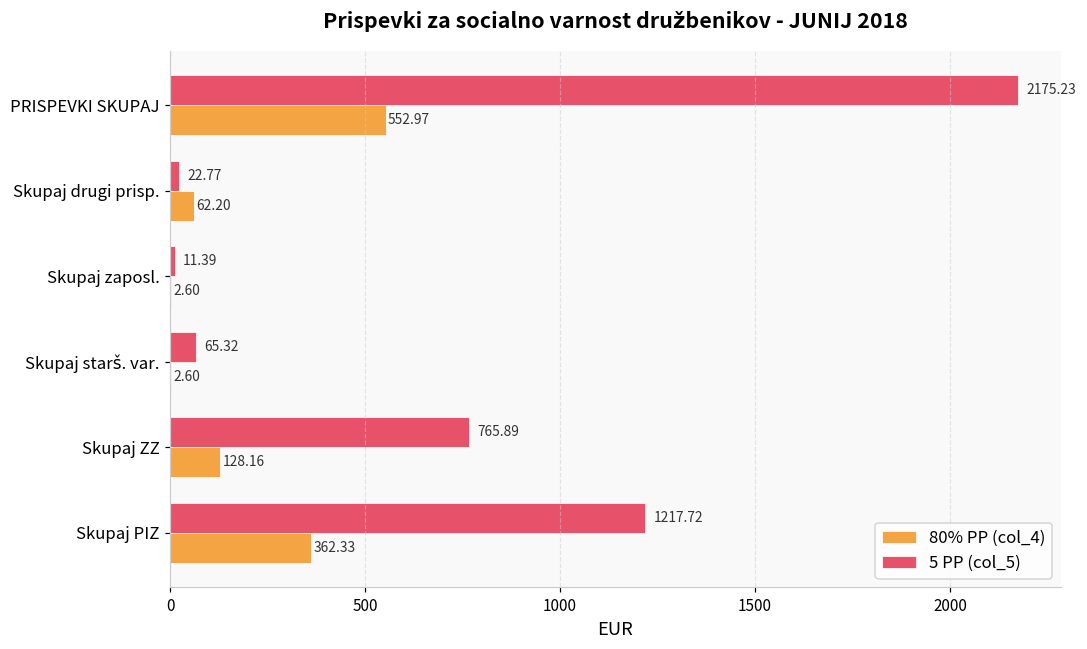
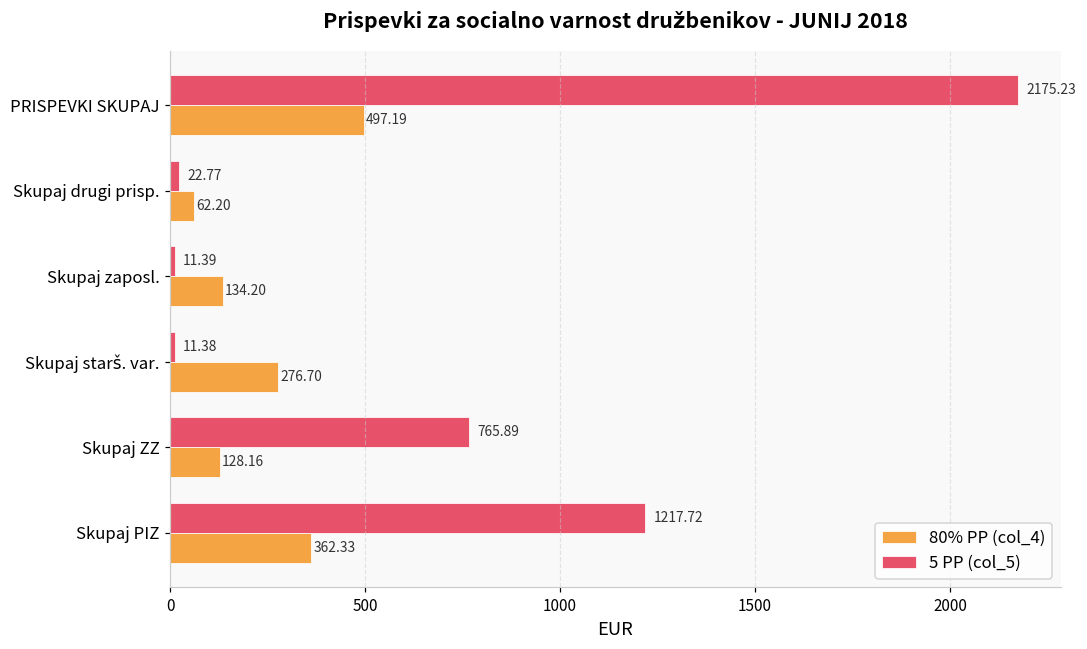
  {
    "80% PP (col_4)": {
-     "PRISPEVKI SKUPAJ": 552.97,
+     "PRISPEVKI SKUPAJ": 497.19,
      "Skupaj drugi prisp.": 62.20,
-     "Skupaj zaposl.": 2.60,
-     "Skupaj starš. var.": 2.60,
+     "Skupaj zaposl.": 134.20,
+     "Skupaj starš. var.": 276.70,
      "Skupaj ZZ": 128.16,
      "Skupaj PIZ": 362.33
    },
    "5 PP (col_5)": {
      "PRISPEVKI SKUPAJ": 2175.23,
      "Skupaj drugi prisp.": 22.77,
      "Skupaj zaposl.": 11.39,
-     "Skupaj starš. var.": 65.32,
+     "Skupaj starš. var.": 11.38,
      "Skupaj ZZ": 765.89,
      "Skupaj PIZ": 1217.72
    }
  }
